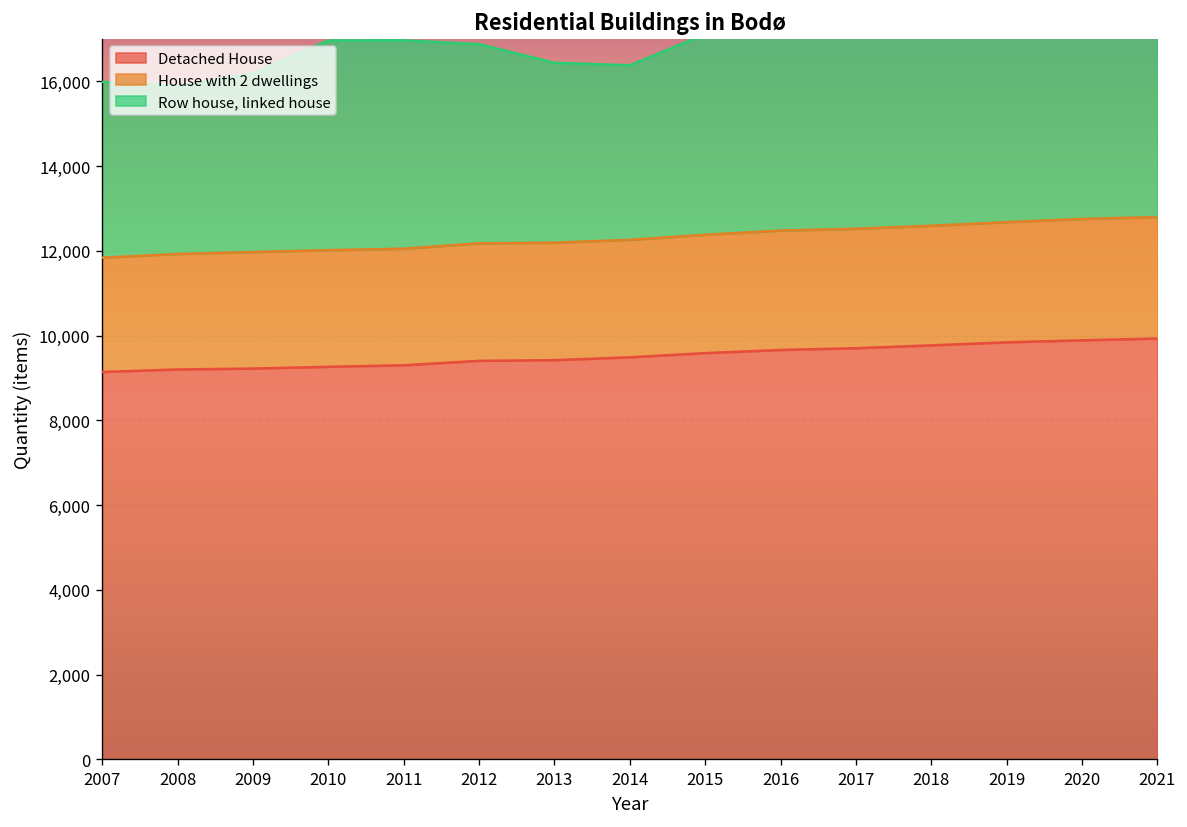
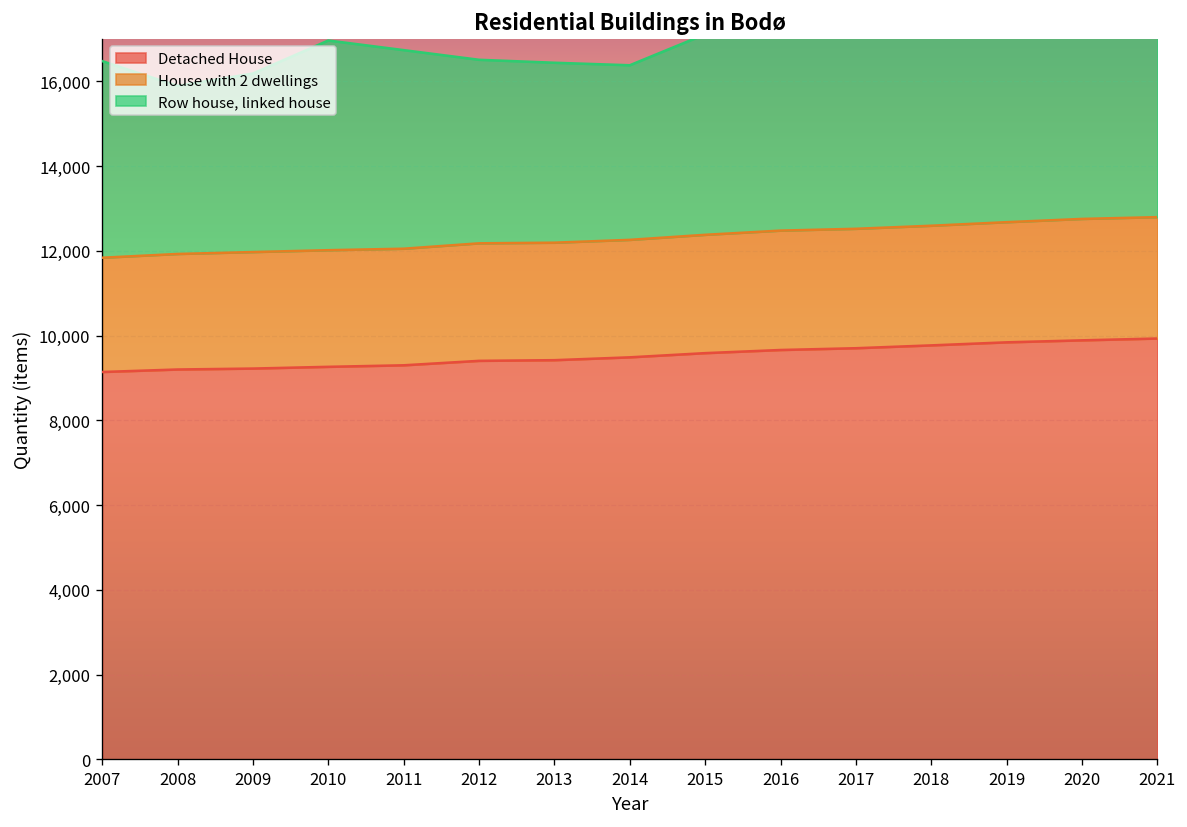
  {
    "Row house, linked house": {
-     "2007": "4,100",
+     "2007": "4,600",
      "2010": "4,900",
-     "2011": "4,900",
-     "2012": "4,700",
+     "2011": "4,700",
+     "2012": "4,300",
      "2013": "4,200",
      "2014": "4,100"
    }
  }
